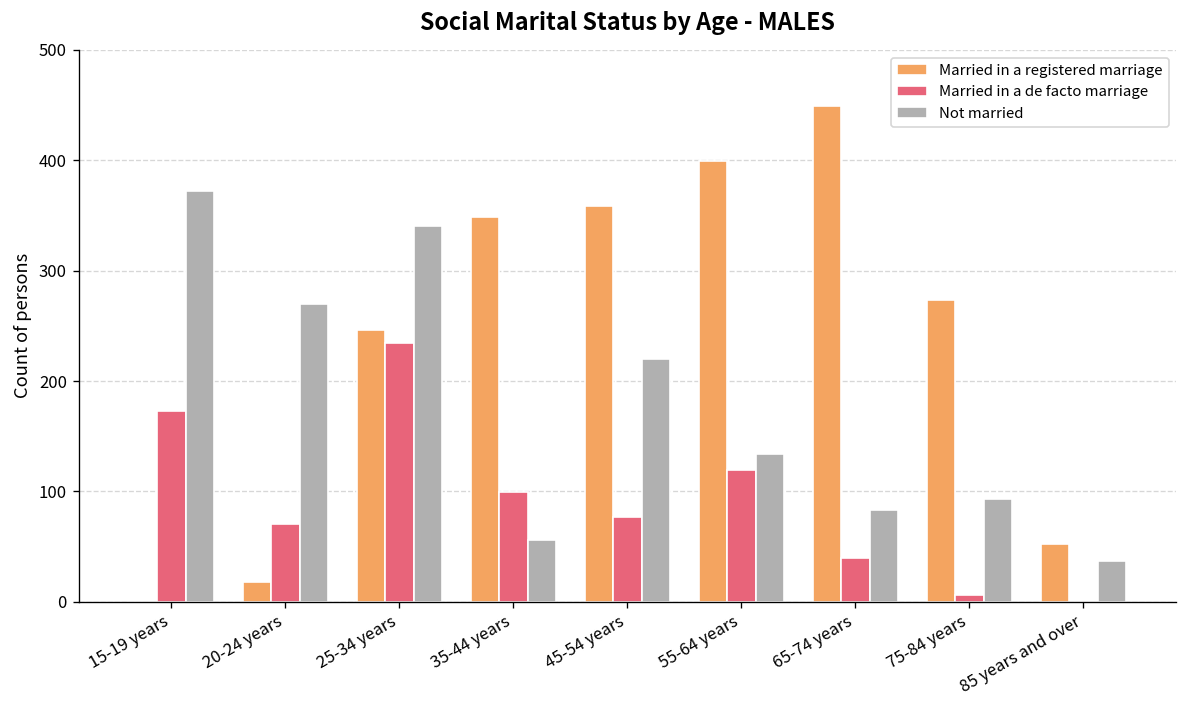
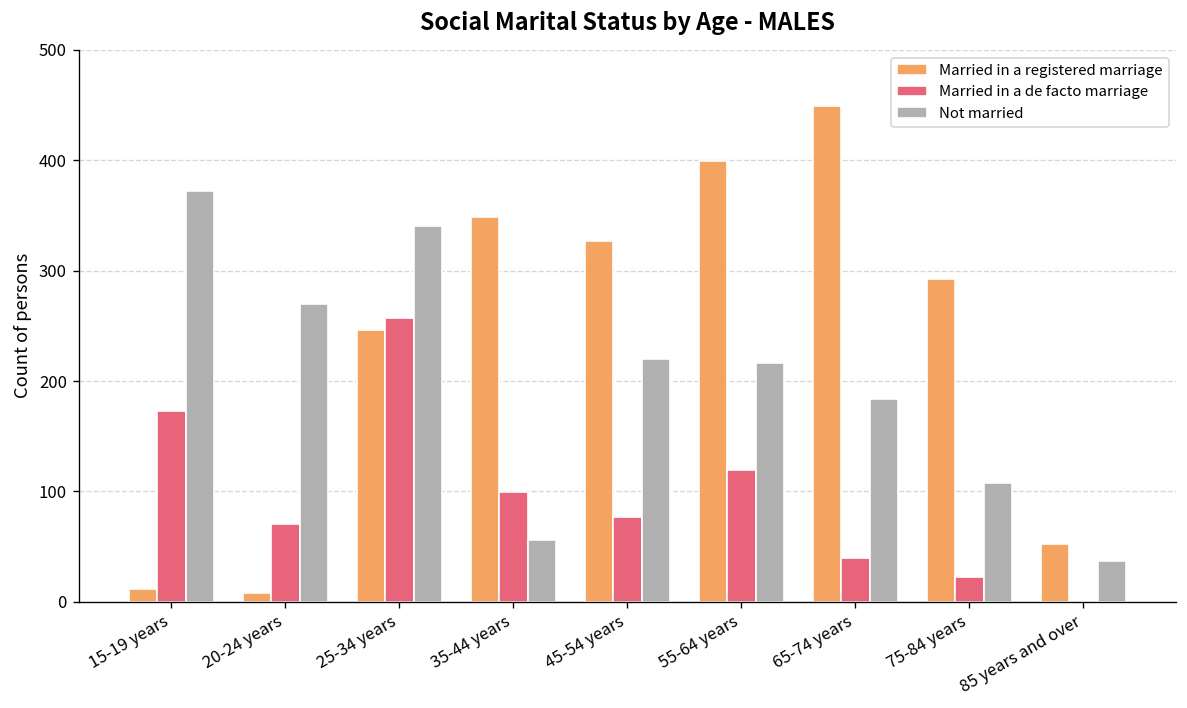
  {
    "Married in a registered marriage": {
-     "15-19 years": 0,
-     "20-24 years": 20,
+     "15-19 years": 10,
+     "20-24 years": 10,
      "25-34 years": 250,
      "35-44 years": 350,
-     "45-54 years": 360,
+     "45-54 years": 330,
      "55-64 years": 400,
      "65-74 years": 450,
-     "75-84 years": 270,
+     "75-84 years": 290,
      "85 years and over": 50
    },
    "Married in a de facto marriage": {
      "15-19 years": 170,
      "20-24 years": 70,
-     "25-34 years": 230,
+     "25-34 years": 260,
      "35-44 years": 100,
      "45-54 years": 80,
      "55-64 years": 120,
      "65-74 years": 40,
-     "75-84 years": 10,
+     "75-84 years": 20,
      "85 years and over": 0
    },
    "Not married": {
      "15-19 years": 370,
      "20-24 years": 270,
      "25-34 years": 340,
      "35-44 years": 60,
      "45-54 years": 220,
-     "55-64 years": 130,
-     "65-74 years": 80,
-     "75-84 years": 90,
+     "55-64 years": 220,
+     "65-74 years": 180,
+     "75-84 years": 110,
      "85 years and over": 40
    }
  }
